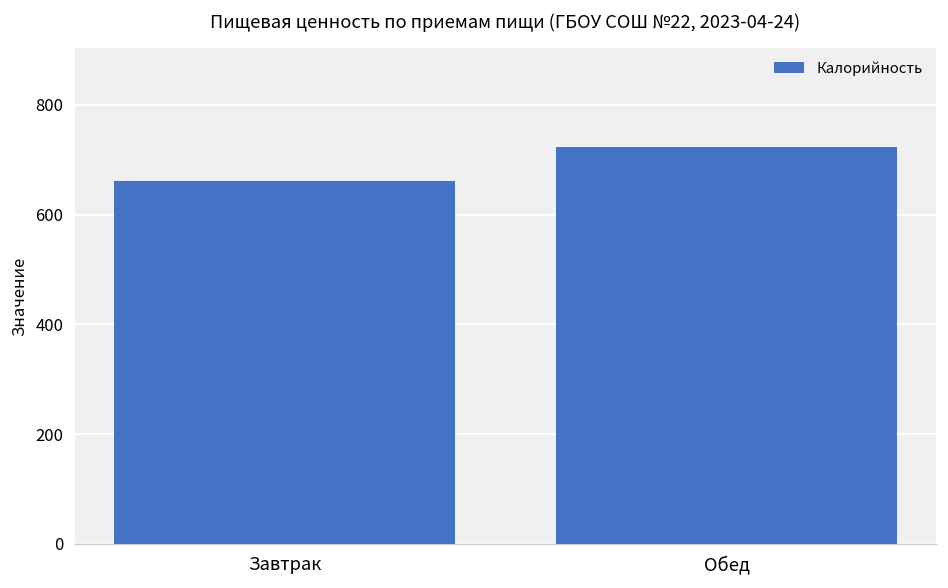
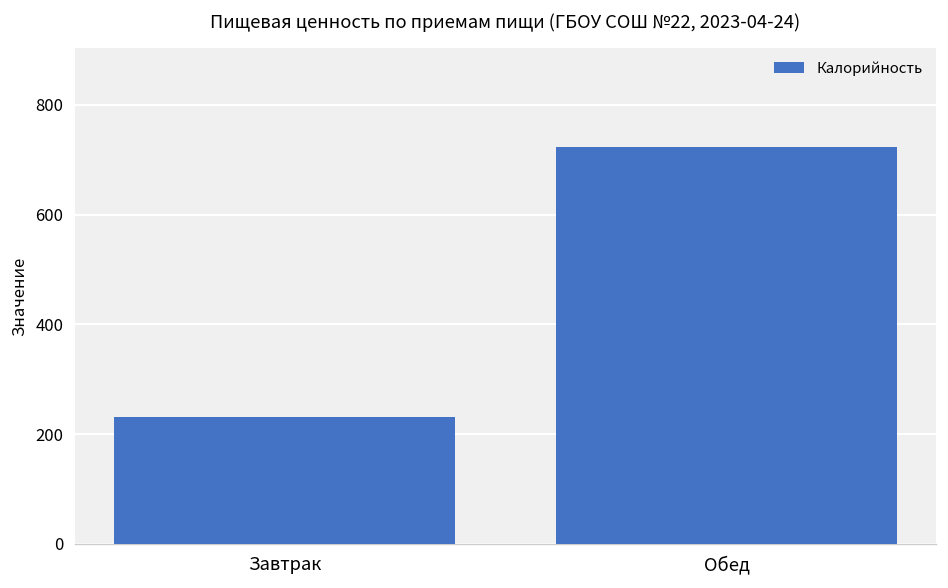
  {
-   "Завтрак": 660,
+   "Завтрак": 230,
    "Обед": 720
  }
